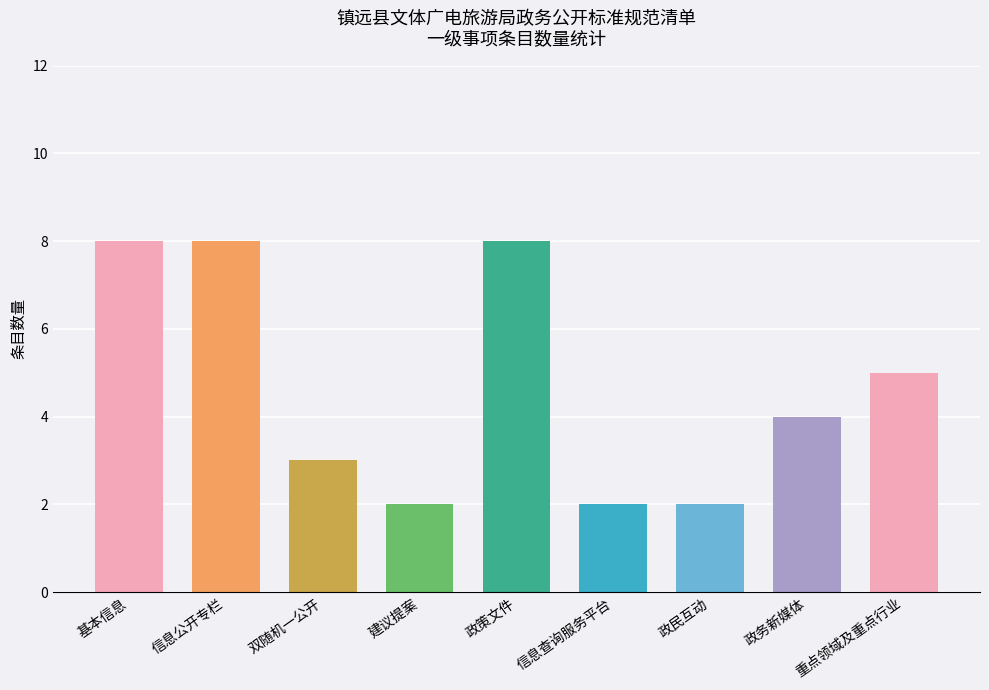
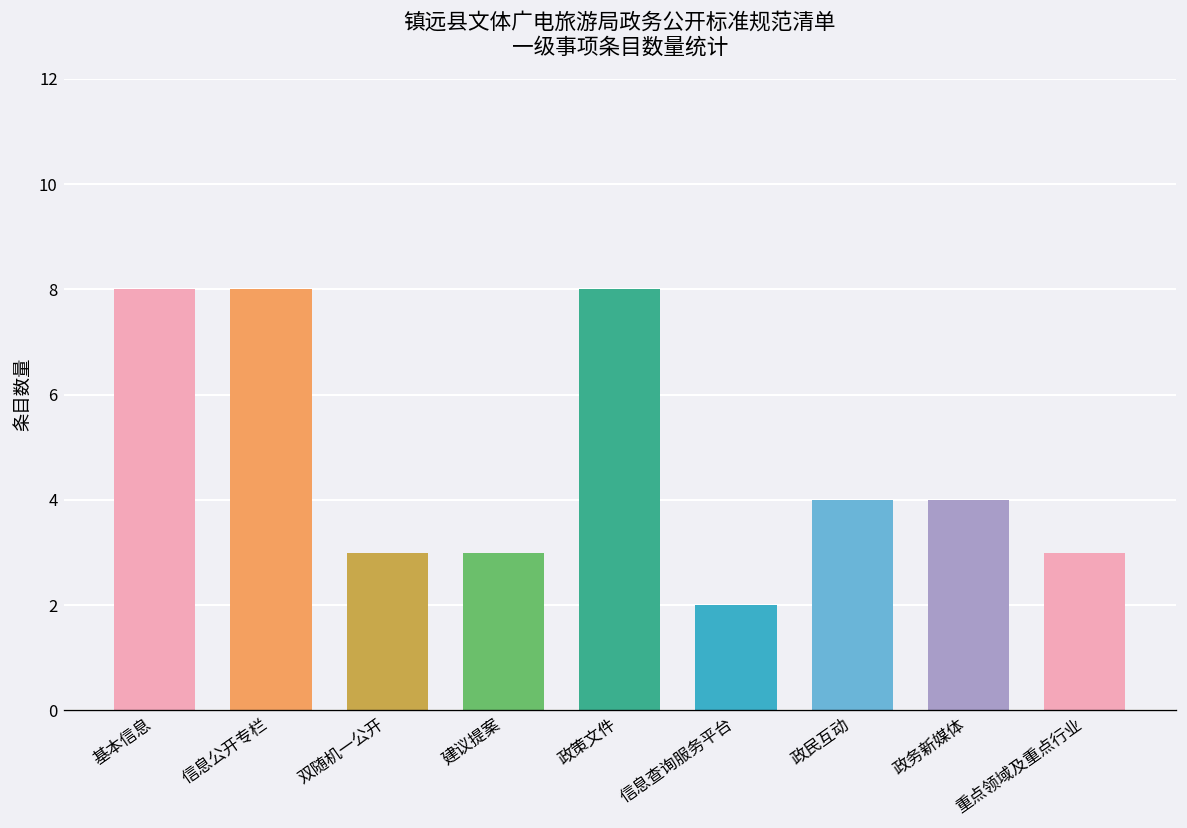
  {
    "基本信息": 8,
    "信息公开专栏": 8,
    "双随机一公开": 3,
-   "建议提案": 2,
+   "建议提案": 3,
    "政策文件": 8,
    "信息查询服务平台": 2,
-   "政民互动": 2,
+   "政民互动": 4,
    "政务新媒体": 4,
-   "重点领域及重点行业": 5
+   "重点领域及重点行业": 3
  }
